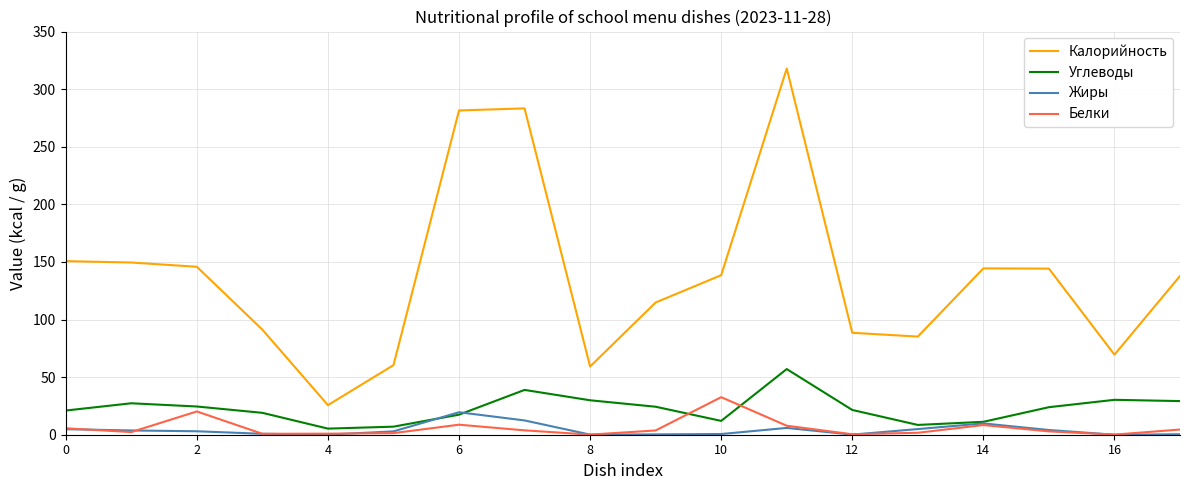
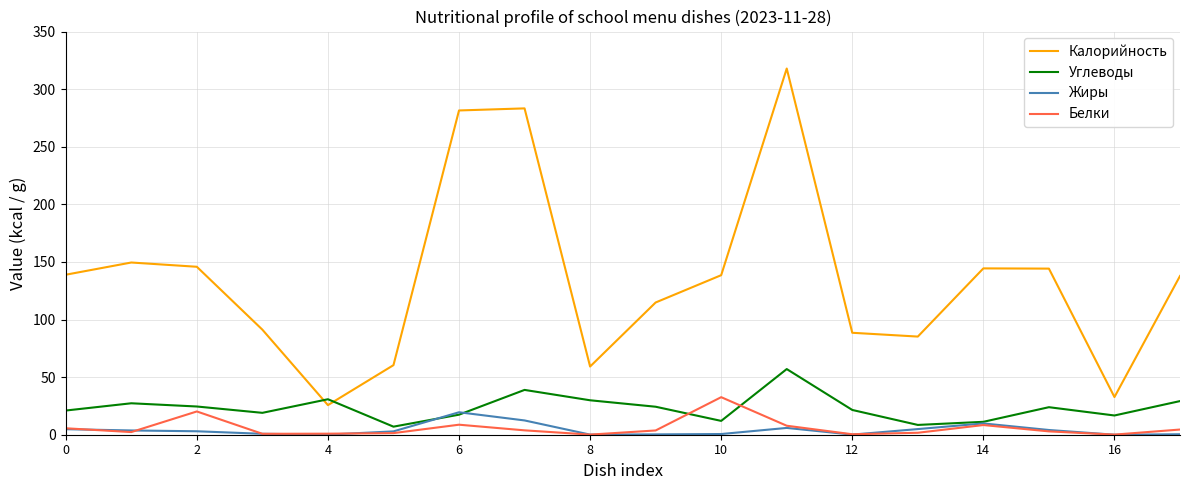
  {
    "Калорийность": {
-     "0": 151,
+     "0": 139,
      "2": 146,
      "4": 26,
      "6": 282,
      "8": 59,
      "10": 139,
      "12": 89,
      "14": 144,
-     "16": 70
+     "16": 33
    },
    "Углеводы": {
      "0": 21,
      "2": 25,
-     "4": 5,
+     "4": 31,
      "8": 30,
      "10": 12,
      "12": 22,
-     "16": 30
+     "16": 17
    },
    "Жиры": {
      "2": 3,
      "10": 1
    },
    "Белки": {
      "2": 20,
      "6": 9,
      "10": 33
    }
  }
